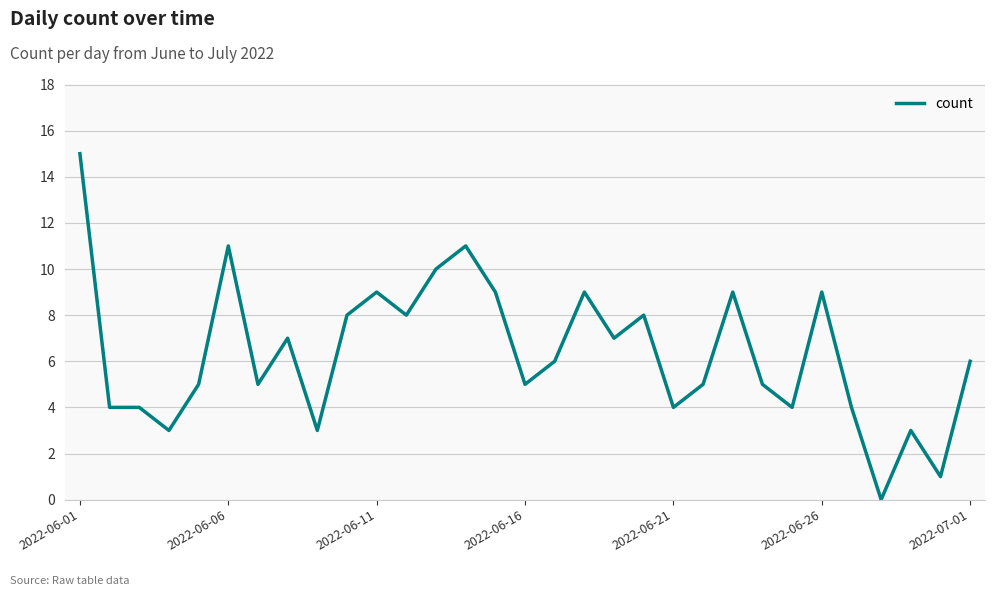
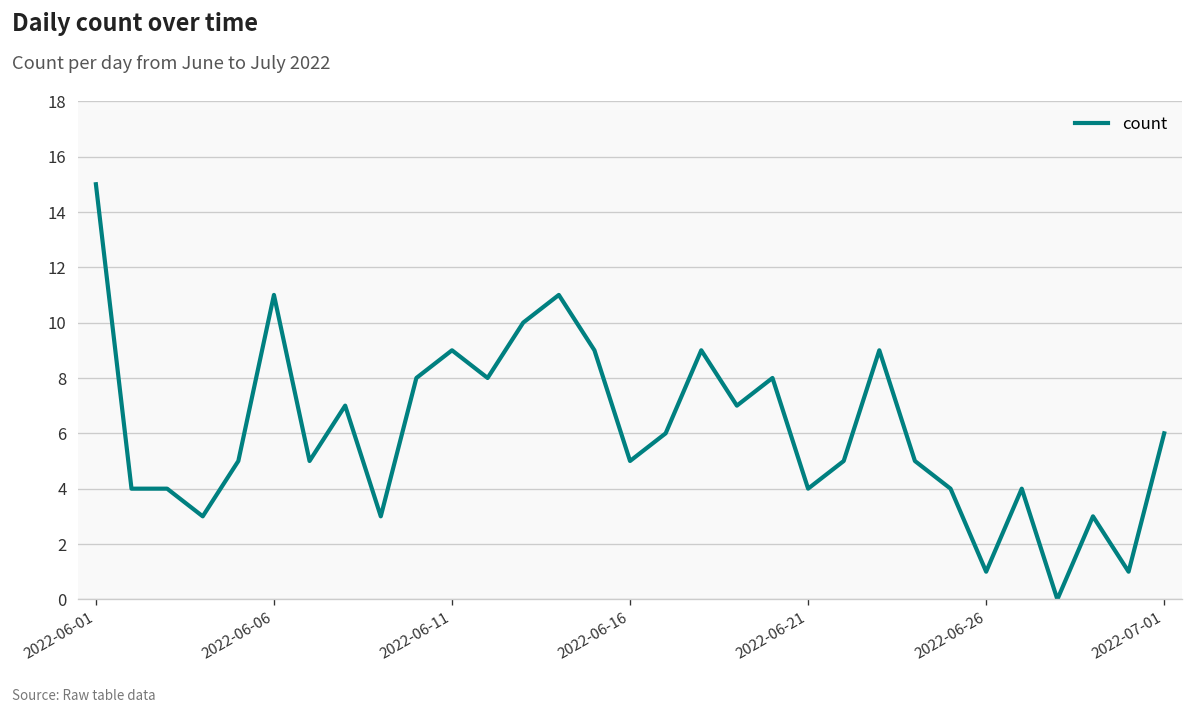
  {
    "2022-06-01": 15,
    "2022-06-06": 11,
    "2022-06-11": 9,
    "2022-06-16": 5,
    "2022-06-21": 4,
-   "2022-06-26": 9,
+   "2022-06-26": 1,
    "2022-07-01": 6
  }
